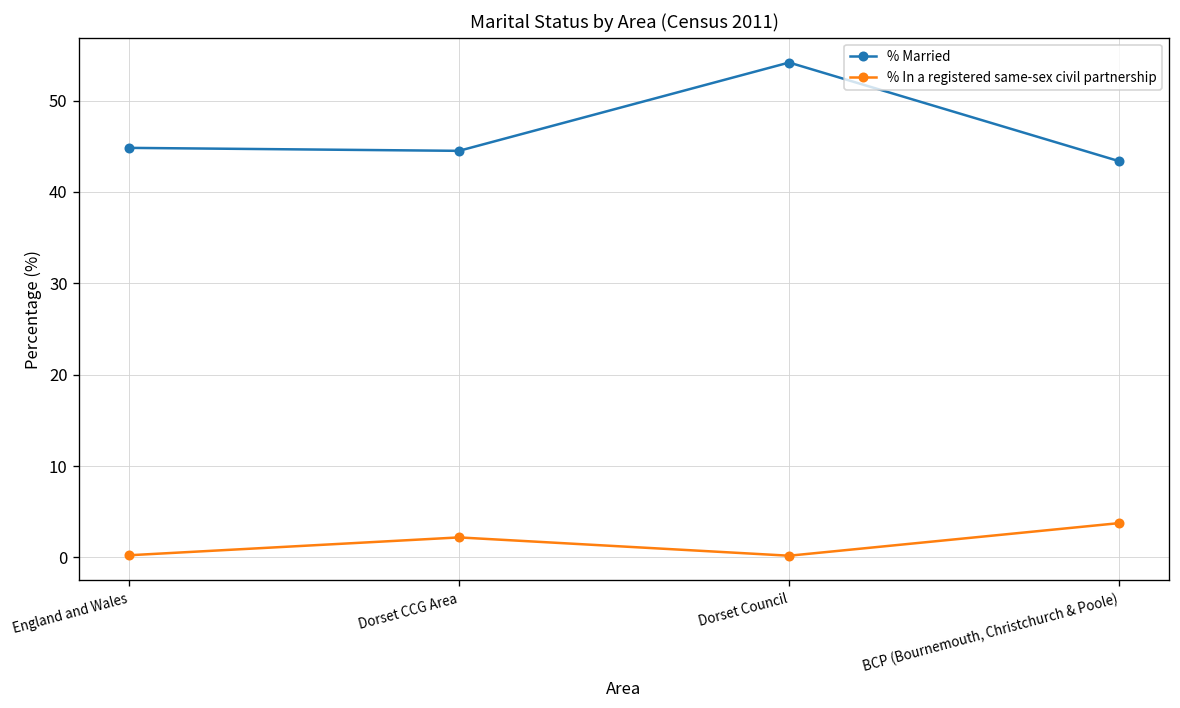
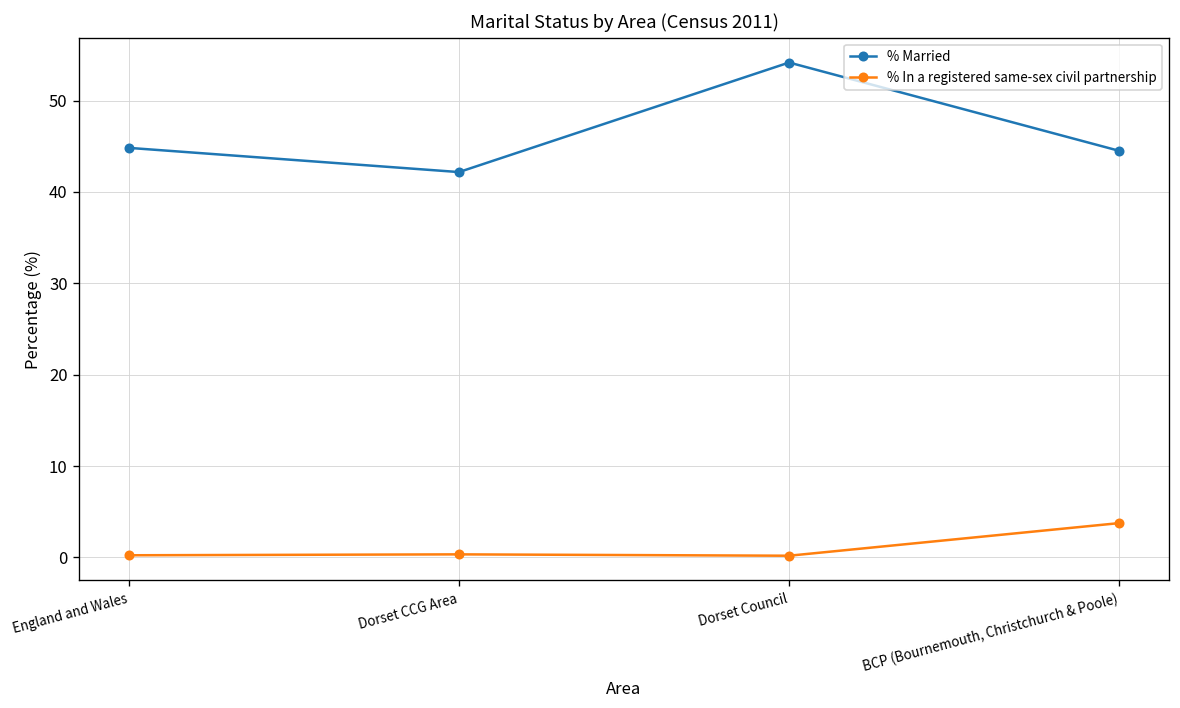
  {
    "% Married": {
      "England and Wales": 45,
-     "Dorset CCG Area": 45,
+     "Dorset CCG Area": 42,
      "Dorset Council": 54,
-     "BCP (Bournemouth, Christchurch & Poole)": 43
+     "BCP (Bournemouth, Christchurch & Poole)": 45
    },
    "% In a registered same-sex civil partnership": {
      "England and Wales": 0,
-     "Dorset CCG Area": 2,
+     "Dorset CCG Area": 0,
      "Dorset Council": 0,
      "BCP (Bournemouth, Christchurch & Poole)": 4
    }
  }
